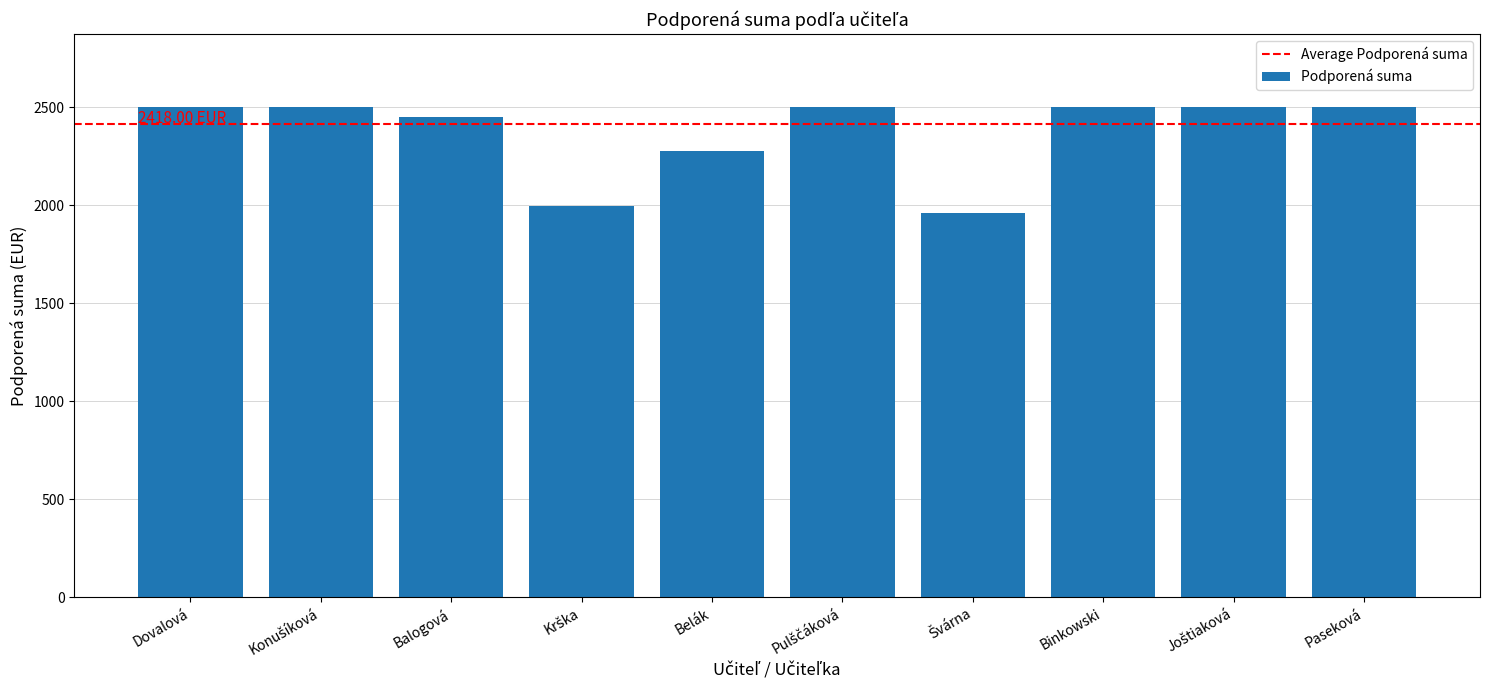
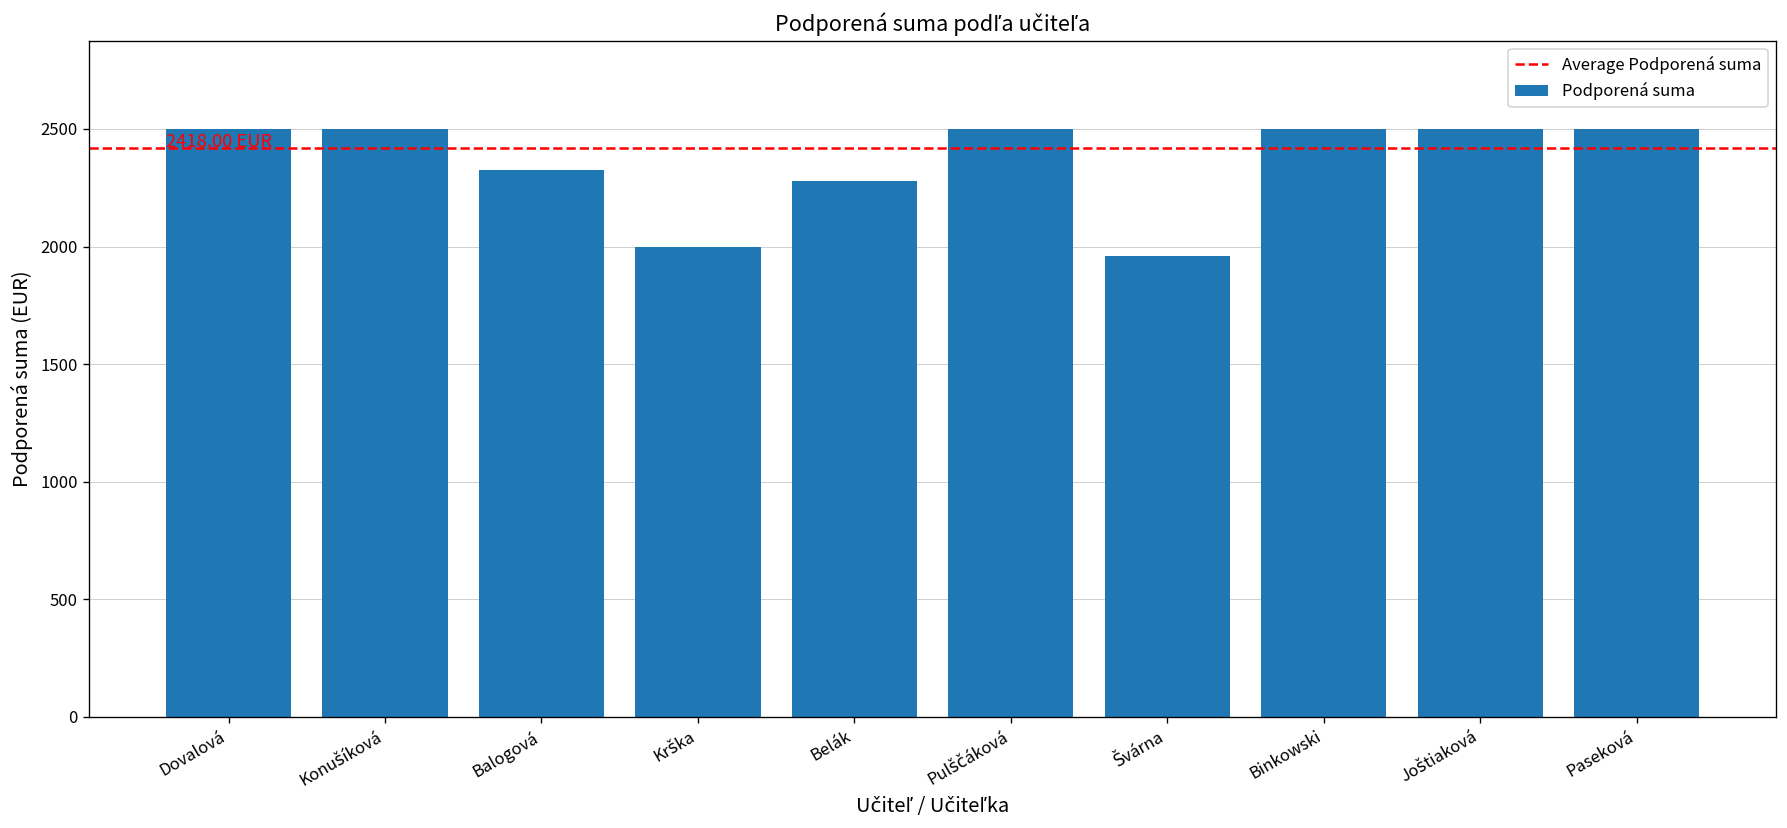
  {
    "Konušíková": 2500,
-   "Balogová": 2450,
+   "Balogová": 2330,
    "Krška": 2000,
    "Belák": 2280,
    "Pulščáková": 2500,
    "Švárna": 1960,
    "Binkowski": 2500,
    "Joštiaková": 2500,
    "Paseková": 2500
  }
